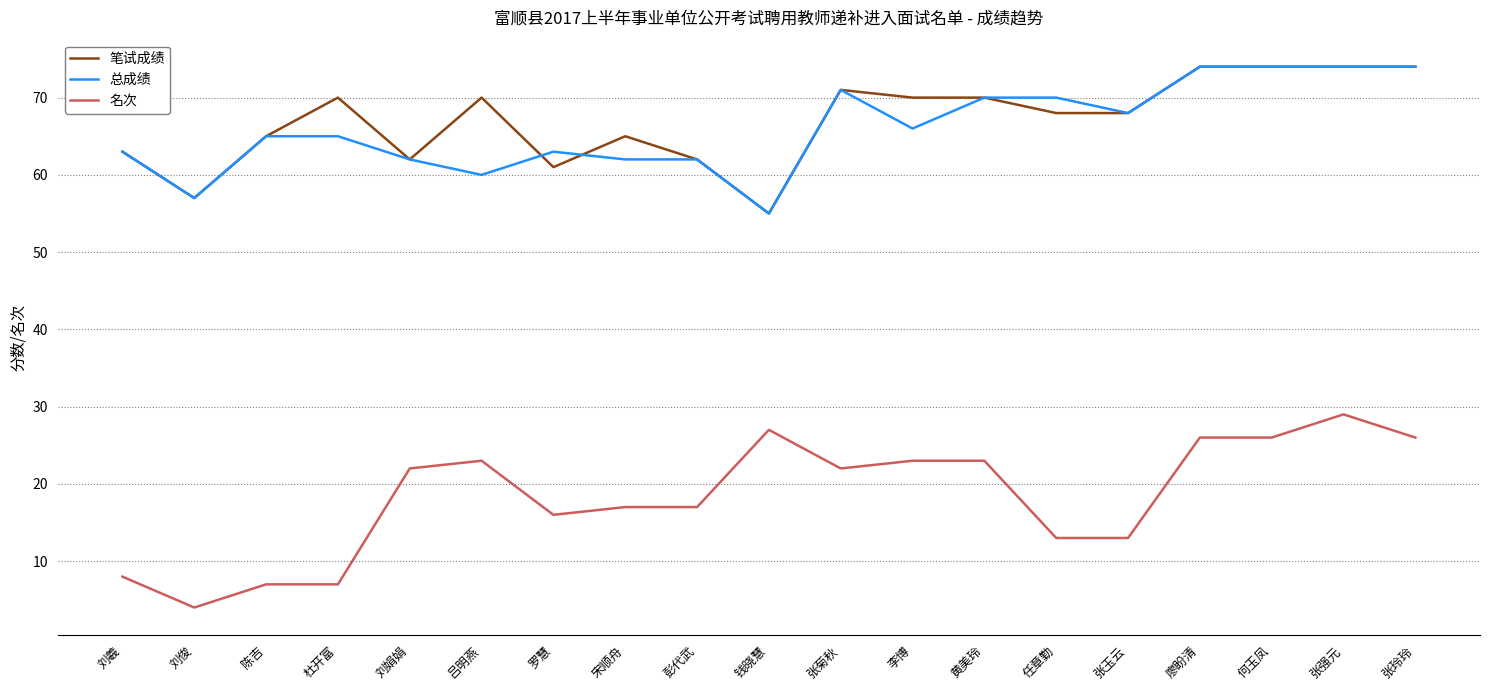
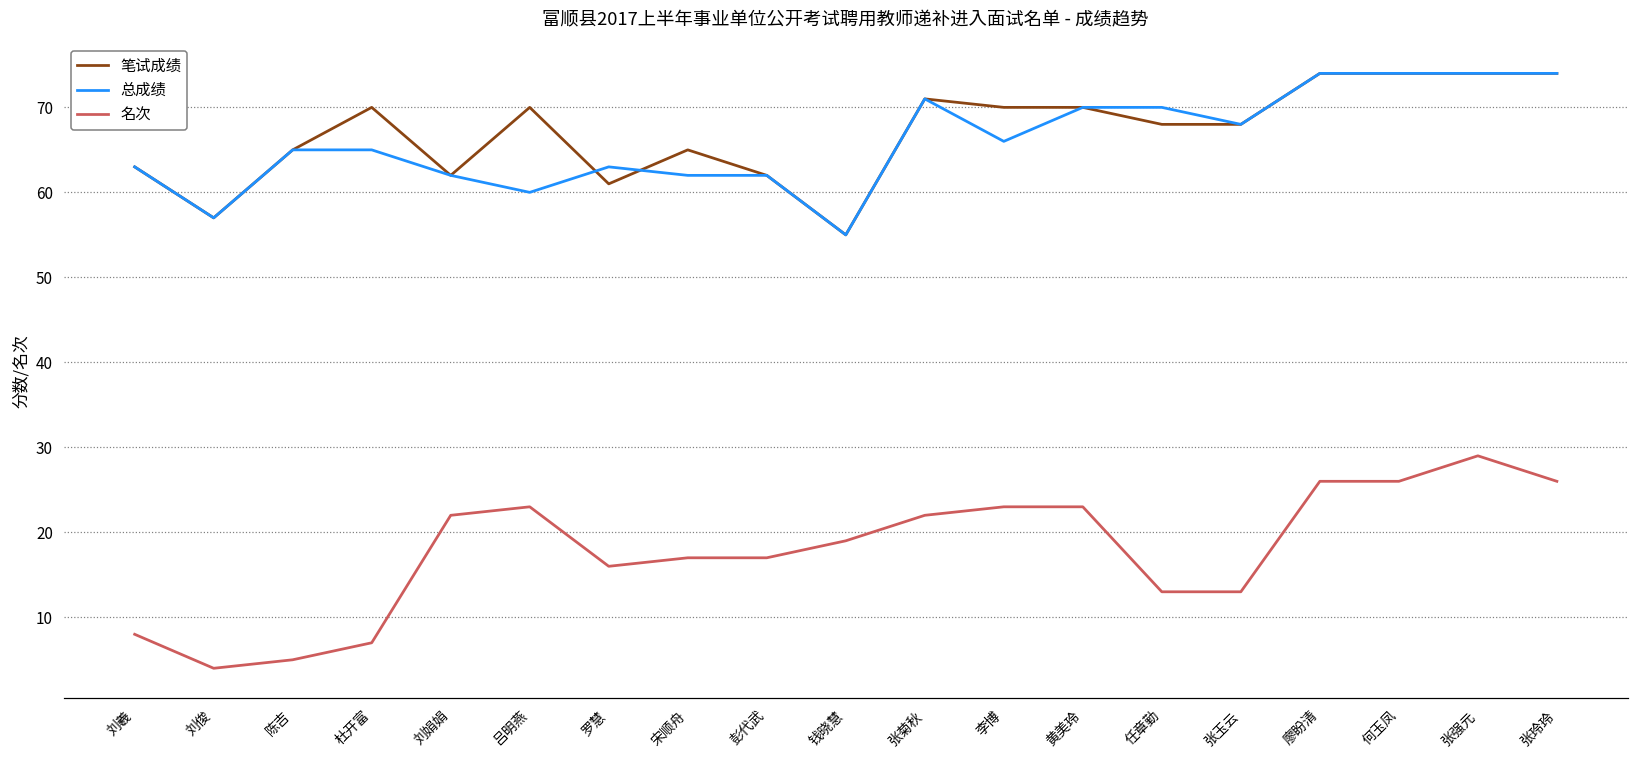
  {
    "笔试成绩": {
      "杜开富": 70,
      "吕明燕": 70,
      "罗慧": 61,
      "宋顺舟": 65,
      "李博": 70,
      "任章勤": 68
    },
    "总成绩": {
      "杜开富": 65,
      "吕明燕": 60,
      "罗慧": 63,
      "宋顺舟": 62,
      "李博": 66,
      "任章勤": 70
    },
    "名次": {
      "刘羲": 8,
      "刘俊": 4,
-     "陈吉": 7,
+     "陈吉": 5,
      "杜开富": 7,
      "刘娟娟": 22,
      "吕明燕": 23,
      "罗慧": 16,
      "宋顺舟": 17,
      "彭代武": 17,
-     "钱晓慧": 27,
+     "钱晓慧": 19,
      "张菊秋": 22,
      "李博": 23,
      "黄美玲": 23,
      "任章勤": 13,
      "张玉云": 13,
      "廖盼清": 26,
      "何玉凤": 26,
      "张强元": 29,
      "张玲玲": 26
    }
  }
